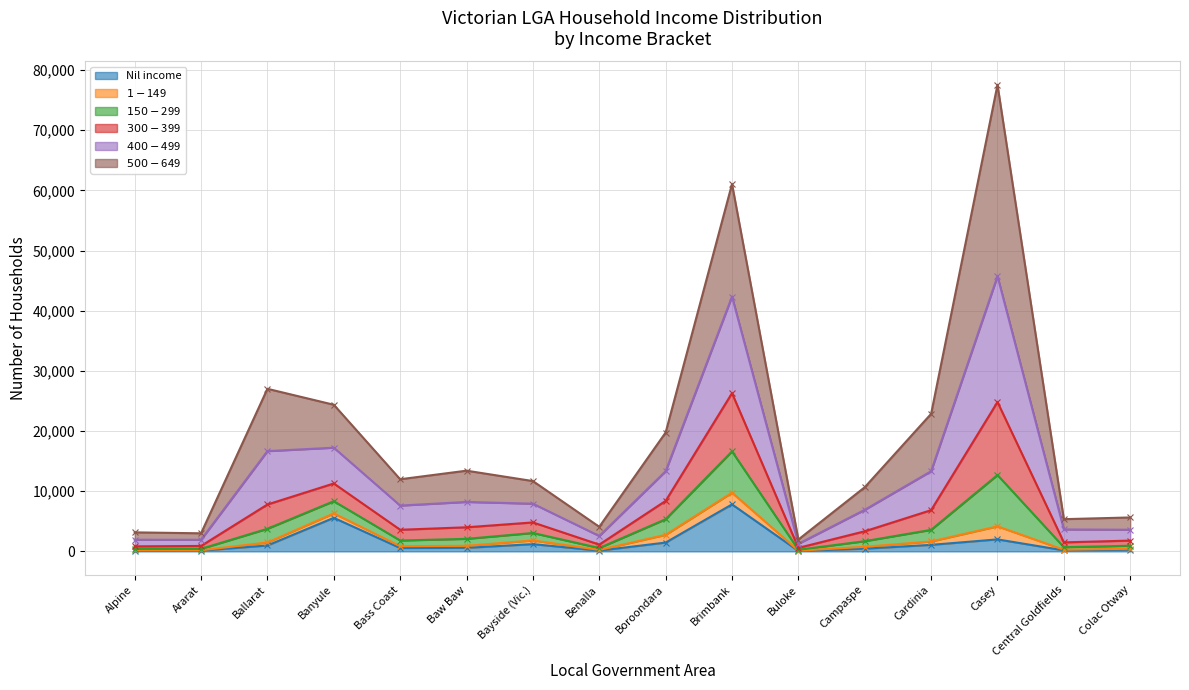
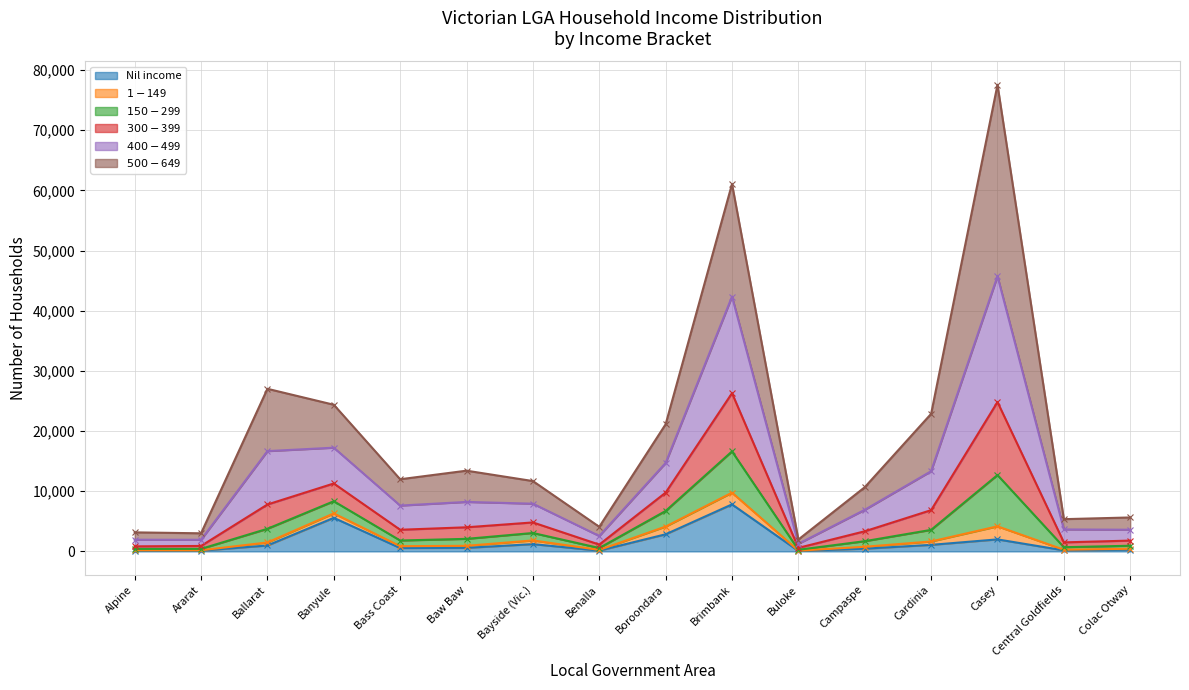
  {
    "Nil income": {
      "Ballarat": "1,000",
      "Banyule": "6,000",
      "Bayside (Vic.)": "1,000",
-     "Boroondara": "1,000",
+     "Boroondara": "3,000",
      "Brimbank": "8,000",
      "Cardinia": "1,000",
      "Casey": "2,000"
    }
  }
